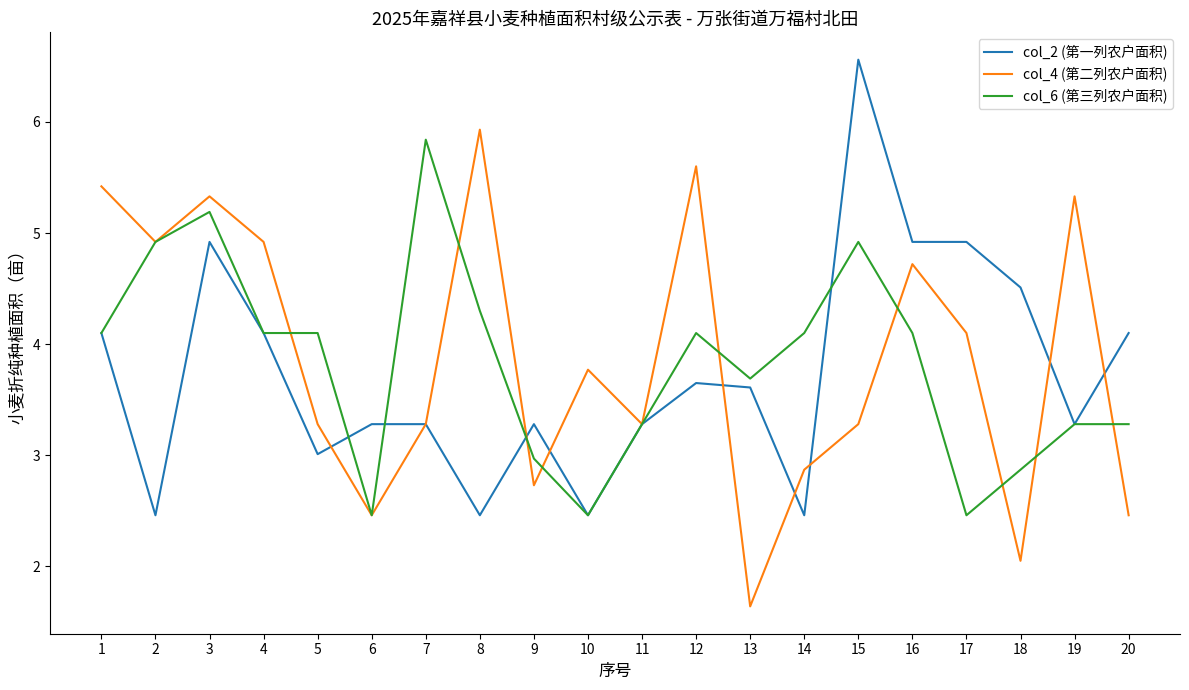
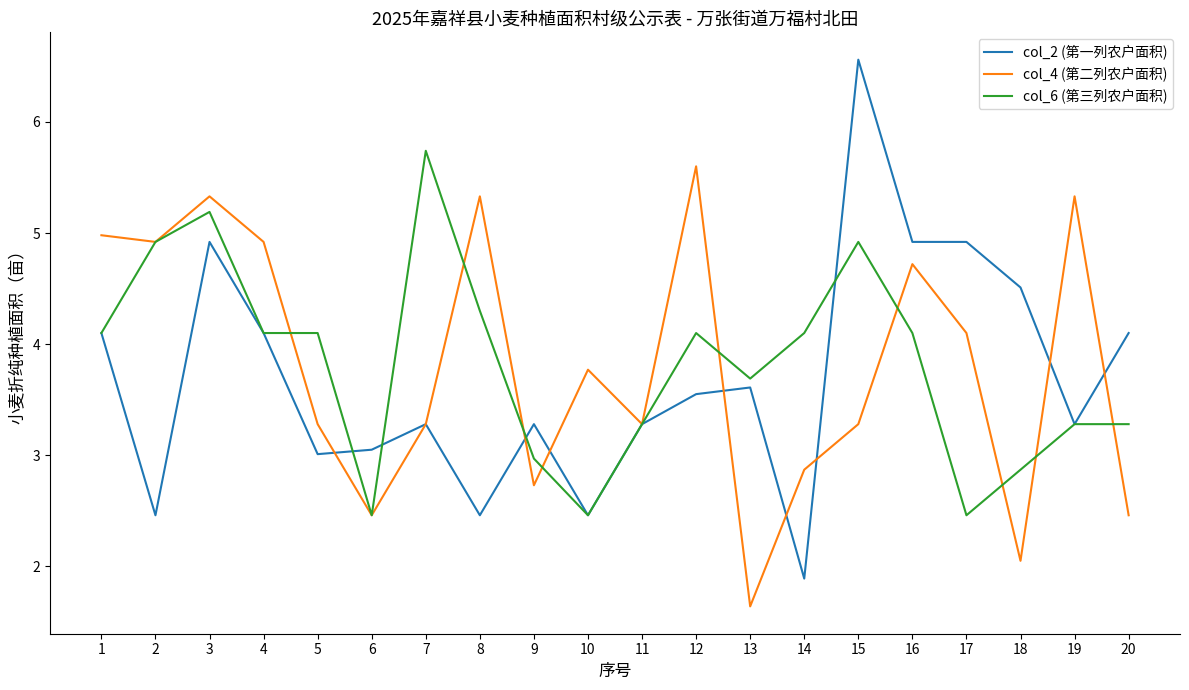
  {
    "col_2 (第一列农户面积)": {
      "2": 2.46,
      "3": 4.92,
      "5": 3.01,
-     "6": 3.28,
+     "6": 3.05,
      "8": 2.46,
      "9": 3.28,
-     "12": 3.65,
+     "12": 3.55,
      "13": 3.61,
-     "14": 2.46,
+     "14": 1.89,
      "15": 6.56,
      "16": 4.92,
      "17": 4.92,
      "18": 4.51,
      "20": 4.10
    },
    "col_4 (第二列农户面积)": {
-     "1": 5.42,
+     "1": 4.98,
      "3": 5.33,
      "4": 4.92,
      "5": 3.28,
-     "8": 5.93,
+     "8": 5.33,
      "9": 2.73,
      "10": 3.77,
      "12": 5.60,
      "13": 1.64,
      "14": 2.87,
      "15": 3.28,
      "16": 4.72,
      "17": 4.10,
      "18": 2.05,
      "19": 5.33,
      "20": 2.46
    },
    "col_6 (第三列农户面积)": {
      "3": 5.19,
      "5": 4.10,
-     "7": 5.84,
+     "7": 5.74,
      "8": 4.30,
      "9": 2.97,
      "12": 4.10,
      "13": 3.69,
      "14": 4.10,
      "15": 4.92,
      "16": 4.10,
      "17": 2.46,
      "18": 2.87,
      "20": 3.28
    }
  }
